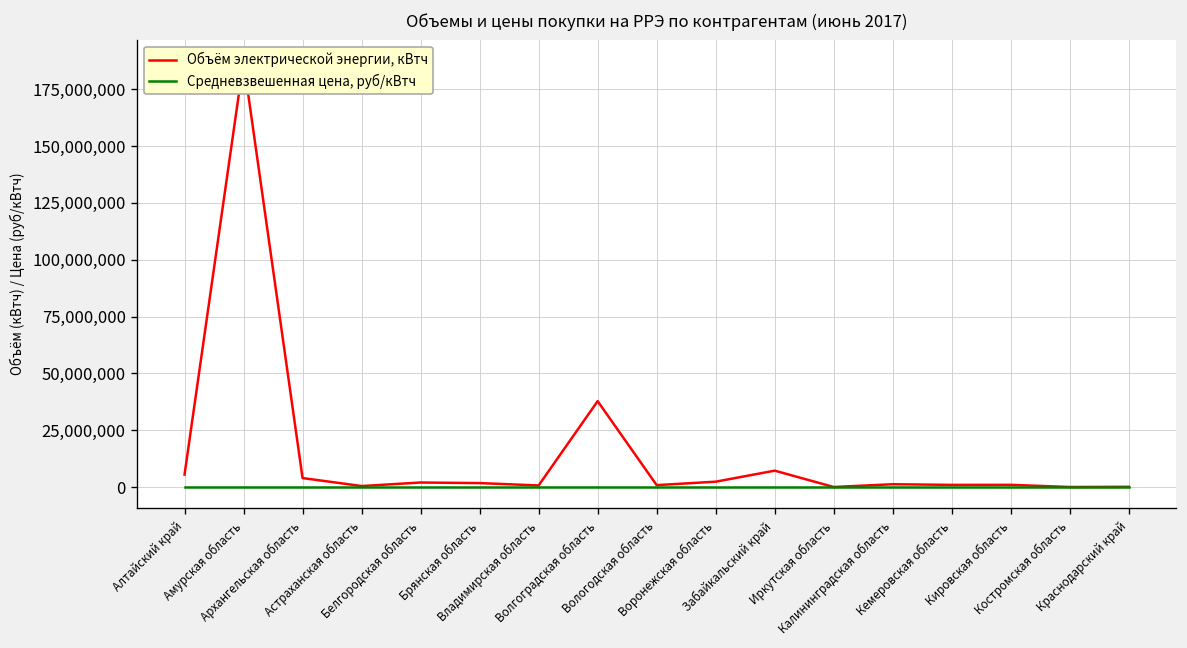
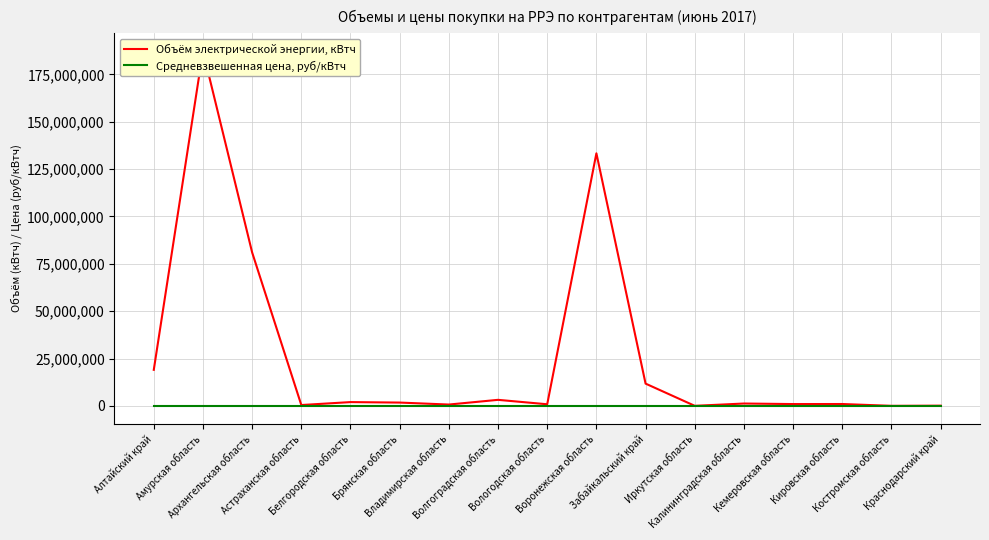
  {
    "Объём электрической энергии, кВтч": {
-     "Алтайский край": "5,000,000",
-     "Архангельская область": "4,000,000",
+     "Алтайский край": "19,000,000",
+     "Архангельская область": "81,000,000",
      "Белгородская область": "2,000,000",
      "Брянская область": "2,000,000",
-     "Волгоградская область": "38,000,000",
-     "Воронежская область": "2,000,000",
-     "Забайкальский край": "7,000,000"
+     "Волгоградская область": "3,000,000",
+     "Воронежская область": "133,000,000",
+     "Забайкальский край": "12,000,000"
    },
    "Средневзвешенная цена, руб/кВтч": {
      "Алтайский край": "0",
      "Амурская область": "0",
      "Архангельская область": "0",
      "Белгородская область": "0",
      "Брянская область": "0",
      "Волгоградская область": "0",
      "Воронежская область": "0",
      "Забайкальский край": "0"
    }
  }
